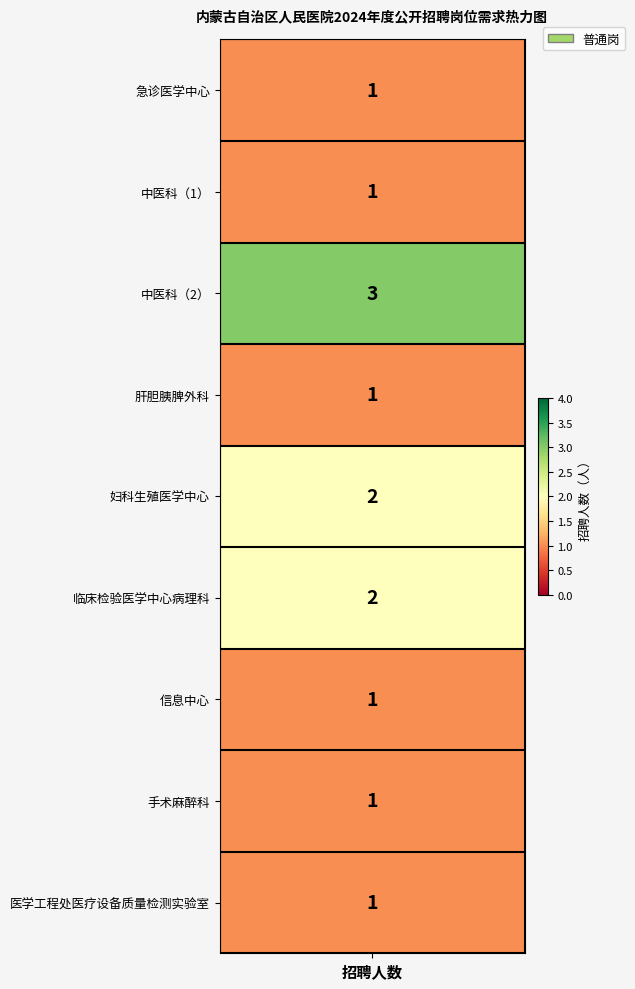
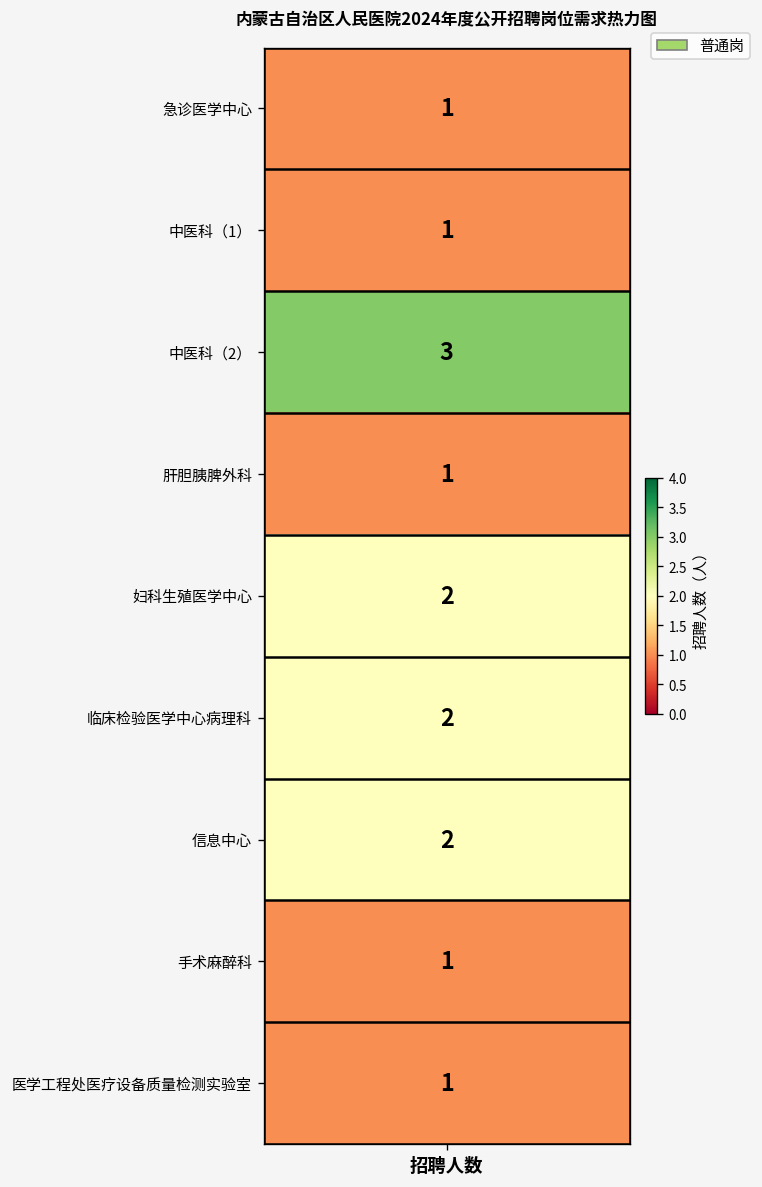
  {
    "急诊医学中心": {
      "招聘人数": 1
    },
    "中医科（1）": {
      "招聘人数": 1
    },
    "中医科（2）": {
      "招聘人数": 3
    },
    "肝胆胰脾外科": {
      "招聘人数": 1
    },
    "妇科生殖医学中心": {
      "招聘人数": 2
    },
    "临床检验医学中心病理科": {
      "招聘人数": 2
    },
    "信息中心": {
-     "招聘人数": 1
+     "招聘人数": 2
    },
    "手术麻醉科": {
      "招聘人数": 1
    },
    "医学工程处医疗设备质量检测实验室": {
      "招聘人数": 1
    }
  }
